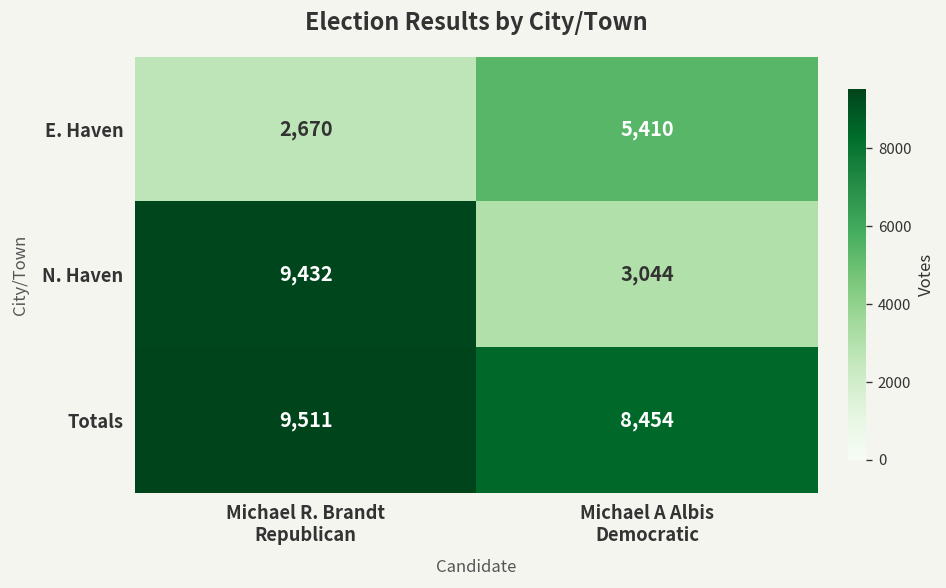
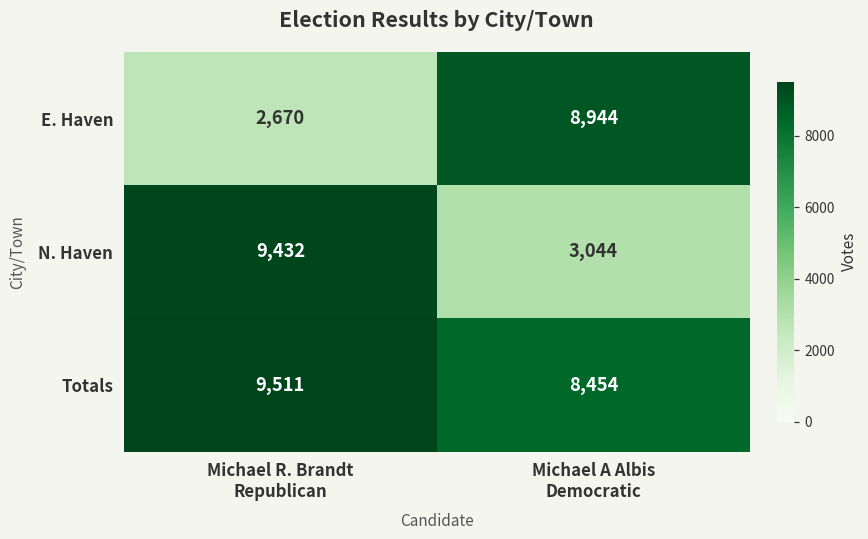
  {
    "E. Haven": {
      "Michael R. Brandt Republican": "2,670",
-     "Michael A Albis Democratic": "5,410"
+     "Michael A Albis Democratic": "8,944"
    },
    "N. Haven": {
      "Michael R. Brandt Republican": "9,432",
      "Michael A Albis Democratic": "3,044"
    },
    "Totals": {
      "Michael R. Brandt Republican": "9,511",
      "Michael A Albis Democratic": "8,454"
    }
  }
